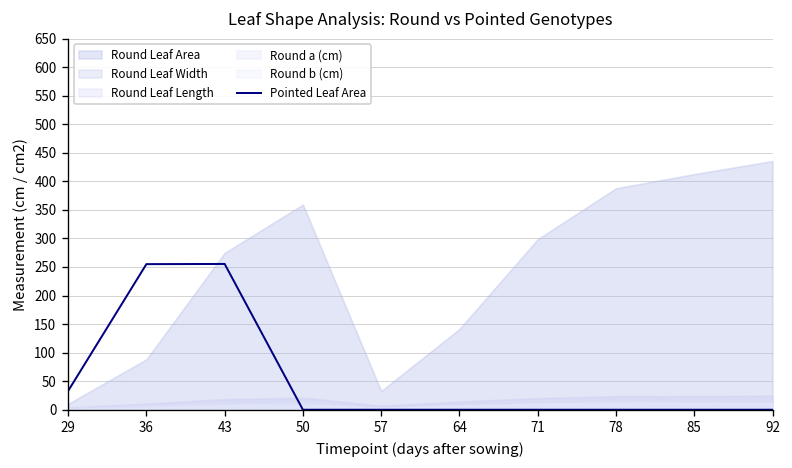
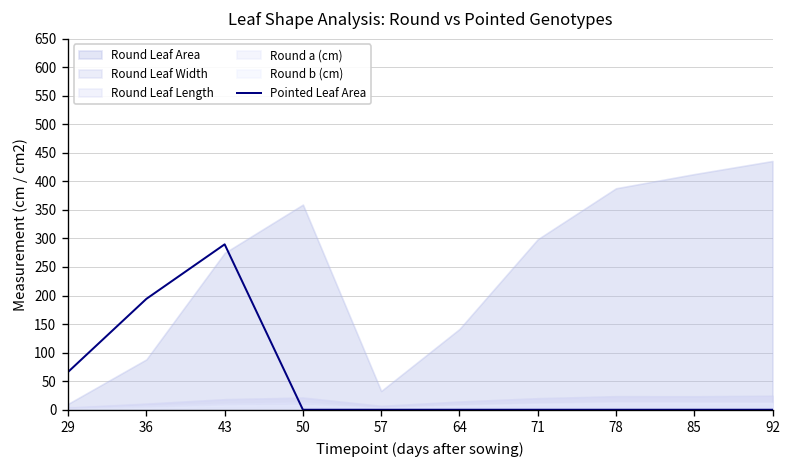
  {
    "Pointed Leaf Area": {
-     "29": 30,
-     "36": 250,
-     "43": 260,
+     "29": 70,
+     "36": 190,
+     "43": 290,
      "50": 0,
      "64": 0,
      "71": 0,
      "78": 0,
      "85": 0,
      "92": 0
    }
  }
